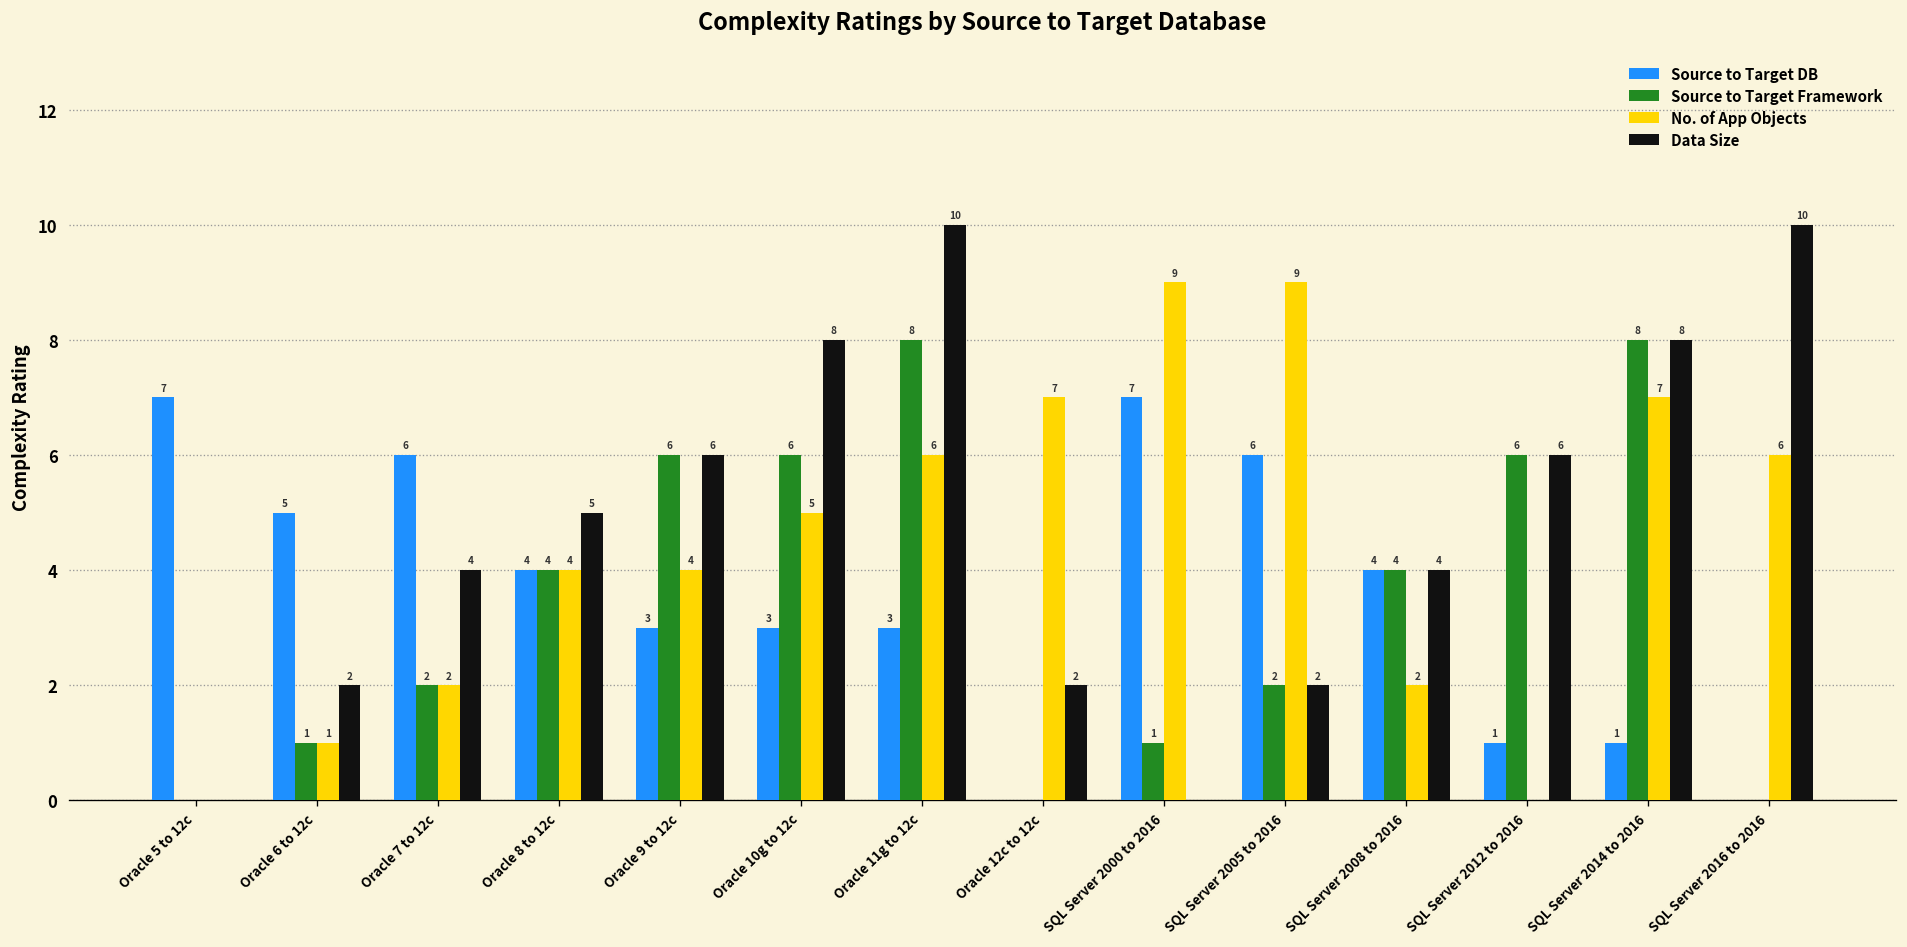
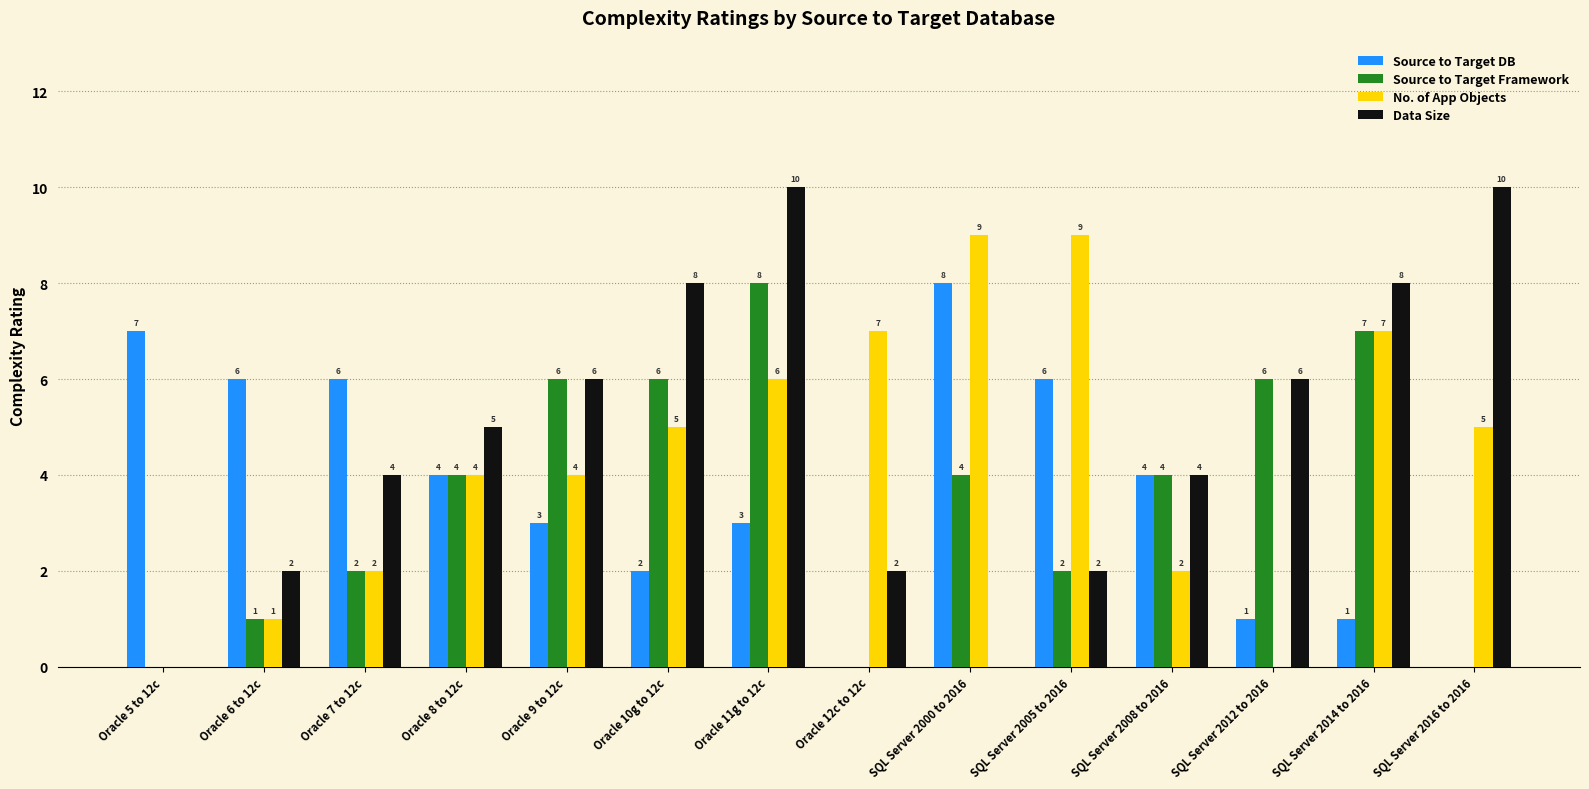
  {
    "Source to Target DB": {
      "Oracle 5 to 12c": 7,
-     "Oracle 6 to 12c": 5,
+     "Oracle 6 to 12c": 6,
      "Oracle 7 to 12c": 6,
      "Oracle 8 to 12c": 4,
      "Oracle 9 to 12c": 3,
-     "Oracle 10g to 12c": 3,
+     "Oracle 10g to 12c": 2,
      "Oracle 11g to 12c": 3,
-     "SQL Server 2000 to 2016": 7,
+     "SQL Server 2000 to 2016": 8,
      "SQL Server 2005 to 2016": 6,
      "SQL Server 2008 to 2016": 4,
      "SQL Server 2012 to 2016": 1,
      "SQL Server 2014 to 2016": 1
    },
    "Source to Target Framework": {
      "Oracle 6 to 12c": 1,
      "Oracle 7 to 12c": 2,
      "Oracle 8 to 12c": 4,
      "Oracle 9 to 12c": 6,
      "Oracle 10g to 12c": 6,
      "Oracle 11g to 12c": 8,
-     "SQL Server 2000 to 2016": 1,
+     "SQL Server 2000 to 2016": 4,
      "SQL Server 2005 to 2016": 2,
      "SQL Server 2008 to 2016": 4,
      "SQL Server 2012 to 2016": 6,
-     "SQL Server 2014 to 2016": 8
+     "SQL Server 2014 to 2016": 7
    },
    "No. of App Objects": {
      "Oracle 6 to 12c": 1,
      "Oracle 7 to 12c": 2,
      "Oracle 8 to 12c": 4,
      "Oracle 9 to 12c": 4,
      "Oracle 10g to 12c": 5,
      "Oracle 11g to 12c": 6,
      "Oracle 12c to 12c": 7,
      "SQL Server 2000 to 2016": 9,
      "SQL Server 2005 to 2016": 9,
      "SQL Server 2008 to 2016": 2,
      "SQL Server 2014 to 2016": 7,
-     "SQL Server 2016 to 2016": 6
+     "SQL Server 2016 to 2016": 5
    },
    "Data Size": {
      "Oracle 6 to 12c": 2,
      "Oracle 7 to 12c": 4,
      "Oracle 8 to 12c": 5,
      "Oracle 9 to 12c": 6,
      "Oracle 10g to 12c": 8,
      "Oracle 11g to 12c": 10,
      "Oracle 12c to 12c": 2,
      "SQL Server 2005 to 2016": 2,
      "SQL Server 2008 to 2016": 4,
      "SQL Server 2012 to 2016": 6,
      "SQL Server 2014 to 2016": 8,
      "SQL Server 2016 to 2016": 10
    }
  }
